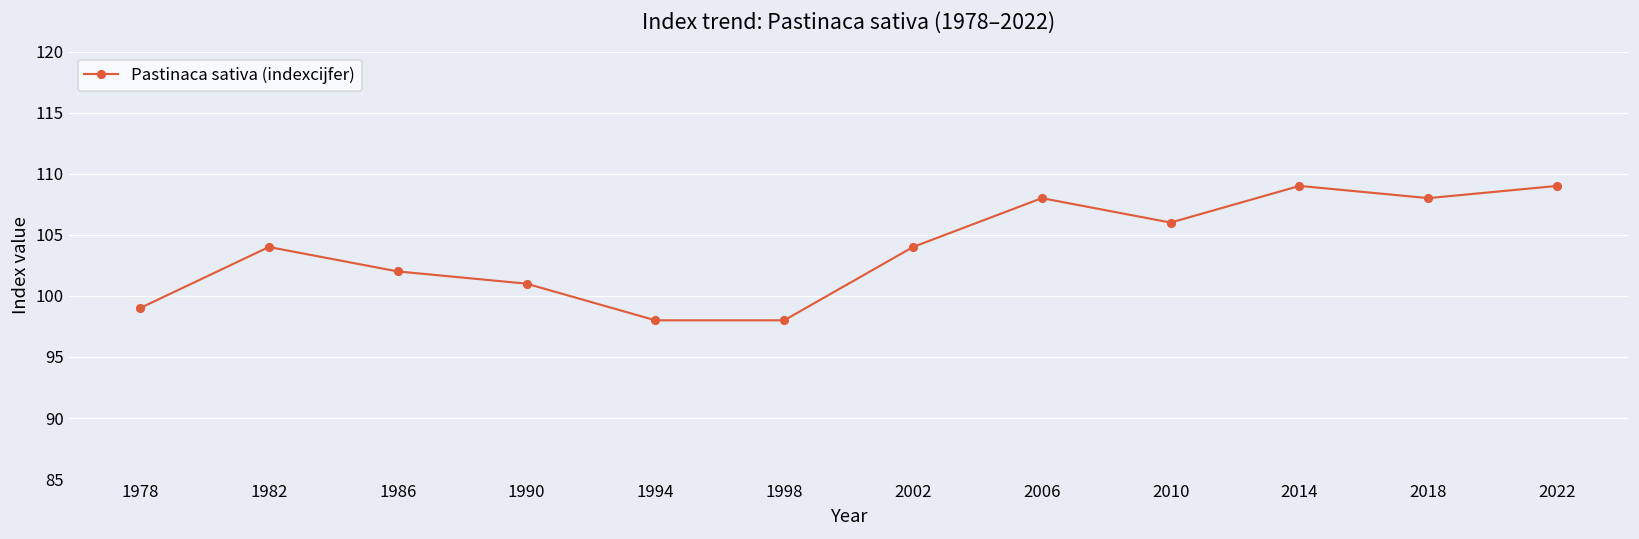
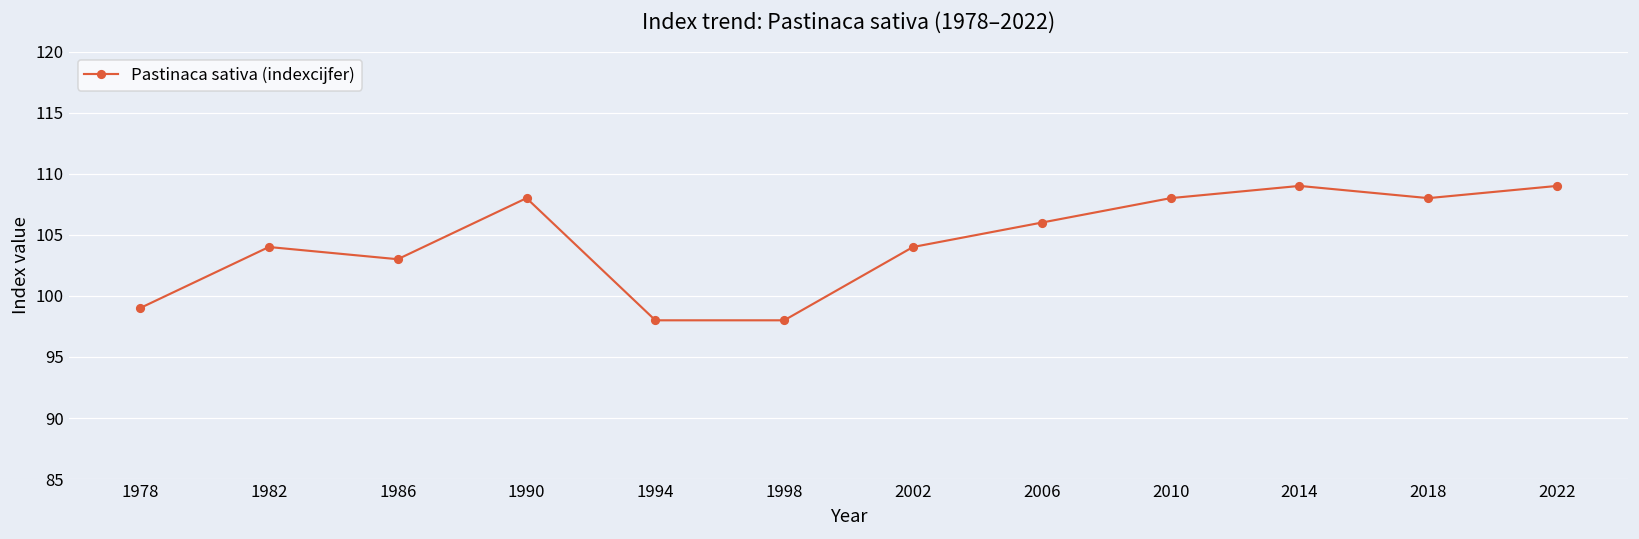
  {
    "1978": 99,
    "1982": 104,
-   "1986": 102,
-   "1990": 101,
+   "1986": 103,
+   "1990": 108,
    "1994": 98,
    "1998": 98,
    "2002": 104,
-   "2006": 108,
-   "2010": 106,
+   "2006": 106,
+   "2010": 108,
    "2014": 109,
    "2018": 108,
    "2022": 109
  }
